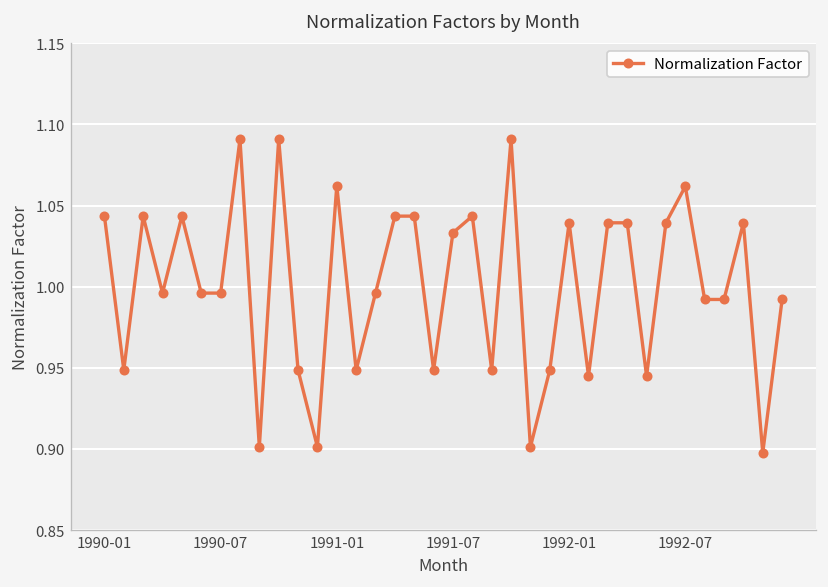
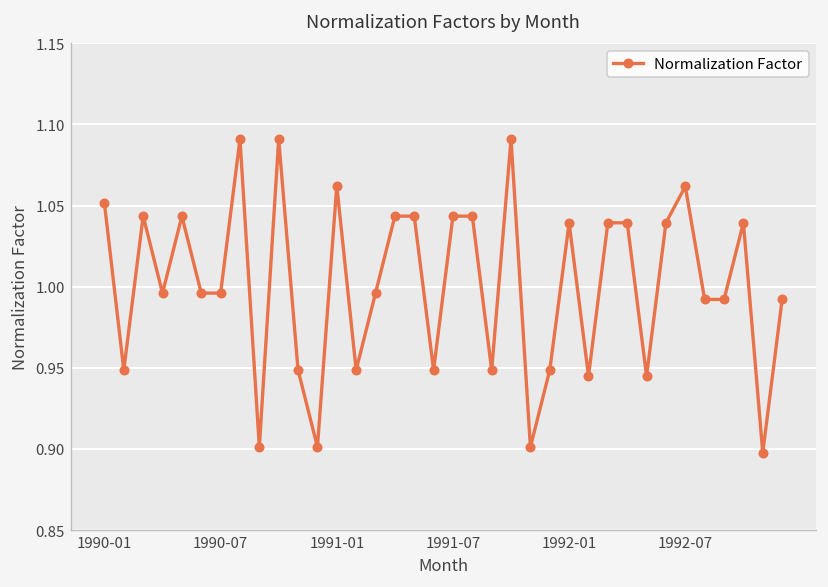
  {
-   "1990-01": 1.043,
+   "1990-01": 1.051,
    "1990-07": 0.996,
    "1991-01": 1.062,
-   "1991-07": 1.033,
+   "1991-07": 1.043,
    "1992-01": 1.039,
    "1992-07": 1.062
  }
